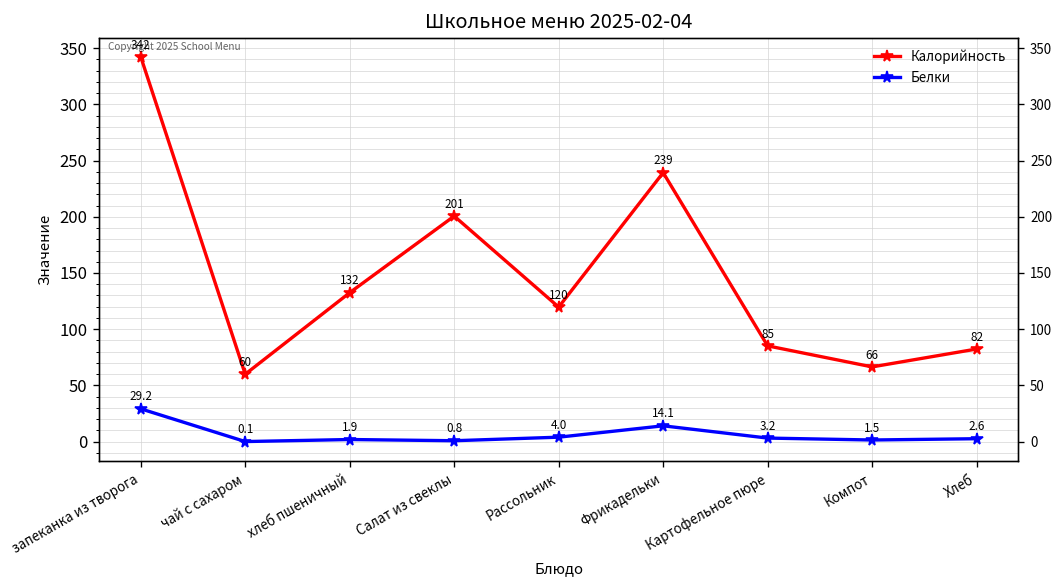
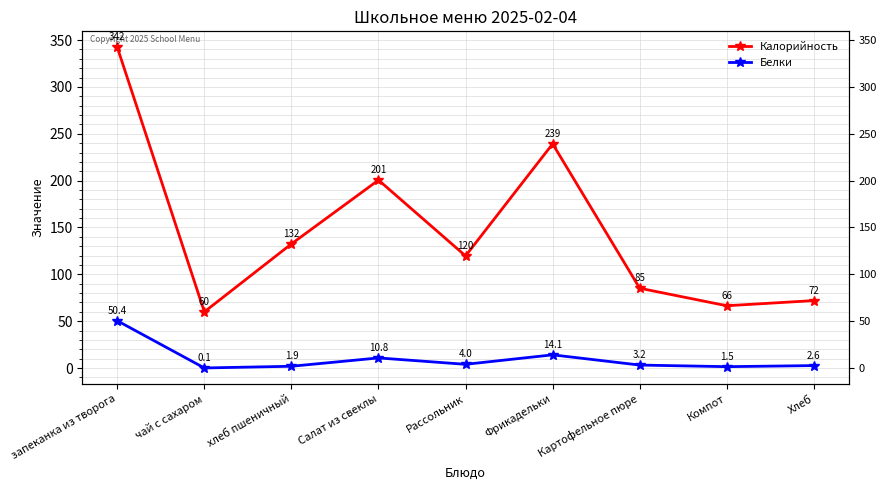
  {
    "Калорийность": {
      "чай с сахаром": 60,
      "хлеб пшеничный": 132,
      "Салат из свеклы": 201,
      "Рассольник": 120,
      "Фрикадельки": 239,
      "Картофельное пюре": 85,
      "Компот": 66,
-     "Хлеб": 82
+     "Хлеб": 72
    },
    "Белки": {
-     "запеканка из творога": 29.2,
+     "запеканка из творога": 50.4,
      "чай с сахаром": 0.1,
      "хлеб пшеничный": 1.9,
-     "Салат из свеклы": 0.8,
+     "Салат из свеклы": 10.8,
      "Рассольник": 4.0,
      "Фрикадельки": 14.1,
      "Картофельное пюре": 3.2,
      "Компот": 1.5,
      "Хлеб": 2.6
    }
  }
